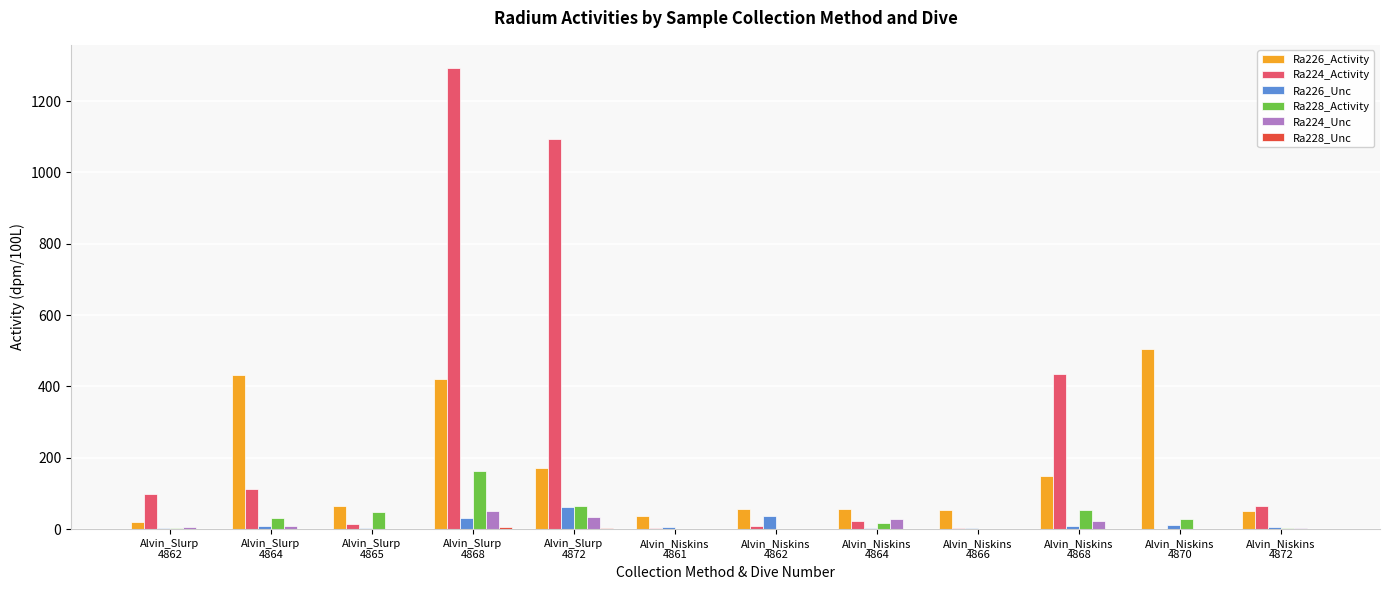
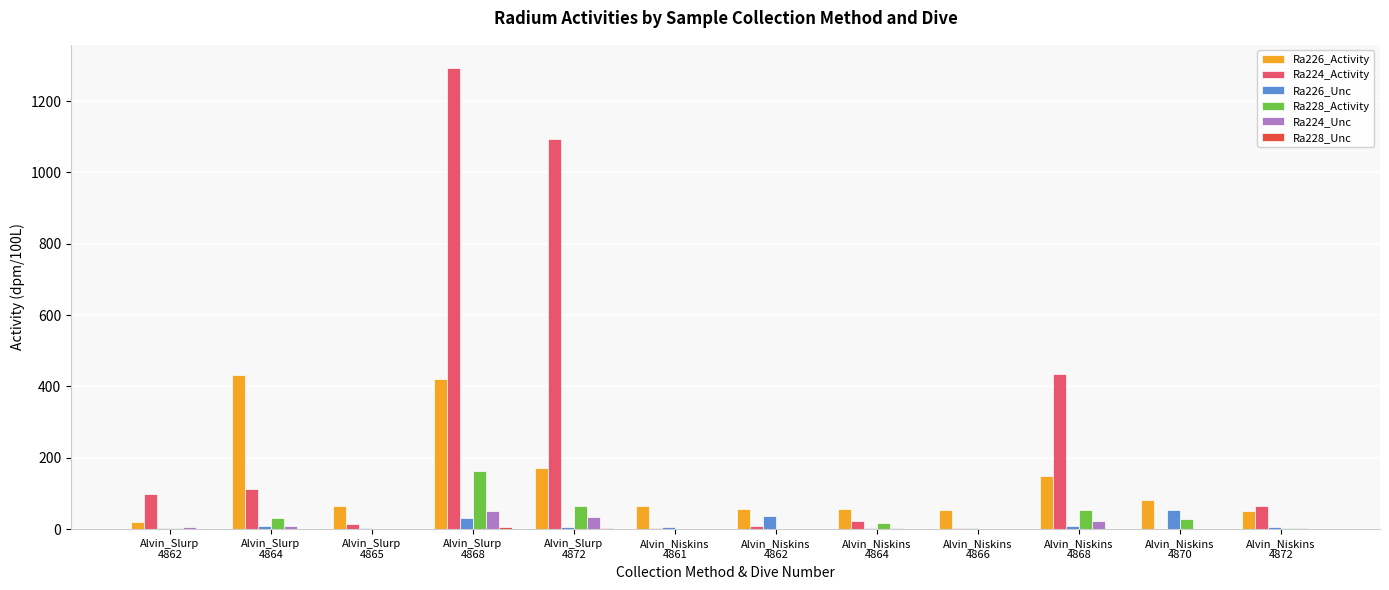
  {
    "Ra226_Activity": {
      "Alvin_Slurp 4862": 20,
      "Alvin_Slurp 4864": 430,
      "Alvin_Slurp 4865": 60,
      "Alvin_Slurp 4868": 420,
      "Alvin_Slurp 4872": 170,
-     "Alvin_Niskins 4861": 40,
+     "Alvin_Niskins 4861": 60,
      "Alvin_Niskins 4862": 60,
      "Alvin_Niskins 4864": 60,
      "Alvin_Niskins 4866": 50,
      "Alvin_Niskins 4868": 150,
-     "Alvin_Niskins 4870": 500,
+     "Alvin_Niskins 4870": 80,
      "Alvin_Niskins 4872": 50
    },
    "Ra226_Unc": {
      "Alvin_Slurp 4864": 10,
      "Alvin_Slurp 4868": 30,
-     "Alvin_Slurp 4872": 60,
+     "Alvin_Slurp 4872": 10,
      "Alvin_Niskins 4862": 40,
      "Alvin_Niskins 4868": 10,
-     "Alvin_Niskins 4870": 10
+     "Alvin_Niskins 4870": 50
    },
    "Ra228_Activity": {
      "Alvin_Slurp 4864": 30,
-     "Alvin_Slurp 4865": 50,
+     "Alvin_Slurp 4865": 0,
      "Alvin_Slurp 4868": 160,
      "Alvin_Slurp 4872": 60,
      "Alvin_Niskins 4864": 20,
      "Alvin_Niskins 4868": 50,
      "Alvin_Niskins 4870": 30
    },
    "Ra224_Unc": {
      "Alvin_Slurp 4864": 10,
      "Alvin_Slurp 4868": 50,
      "Alvin_Slurp 4872": 30,
-     "Alvin_Niskins 4864": 30,
+     "Alvin_Niskins 4864": 0,
      "Alvin_Niskins 4868": 20,
      "Alvin_Niskins 4870": 0
    }
  }
